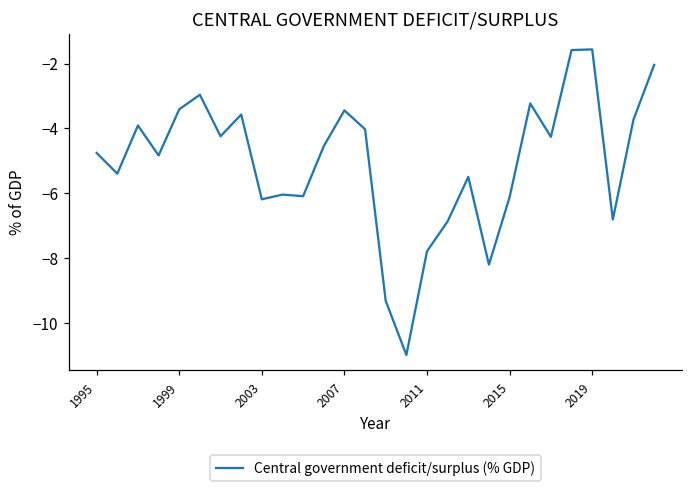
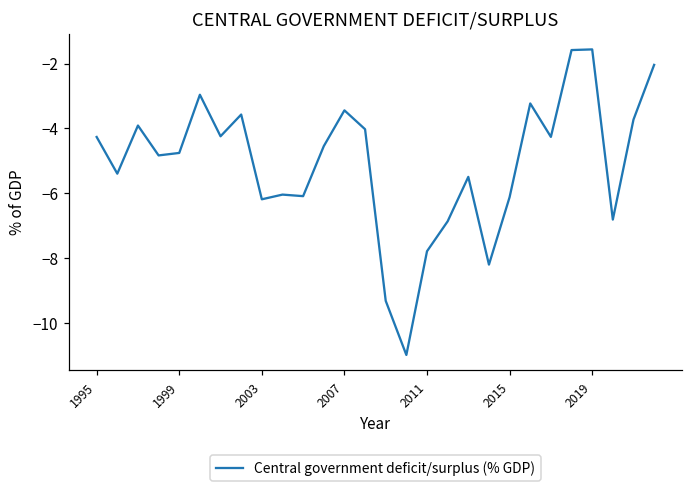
  {
-   "1995": -4.8,
-   "1999": -3.4,
+   "1995": -4.3,
+   "1999": -4.8,
    "2003": -6.2,
    "2007": -3.4,
    "2011": -7.8,
    "2015": -6.1,
    "2019": -1.6
  }
